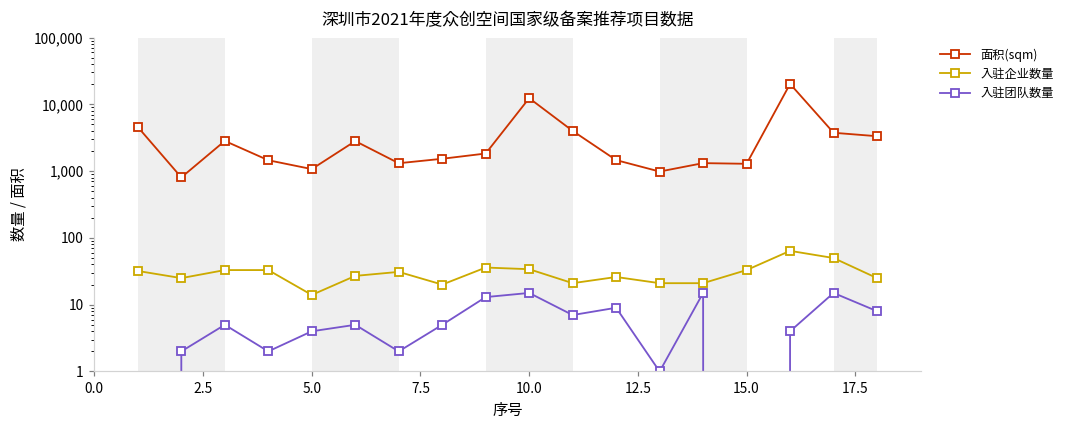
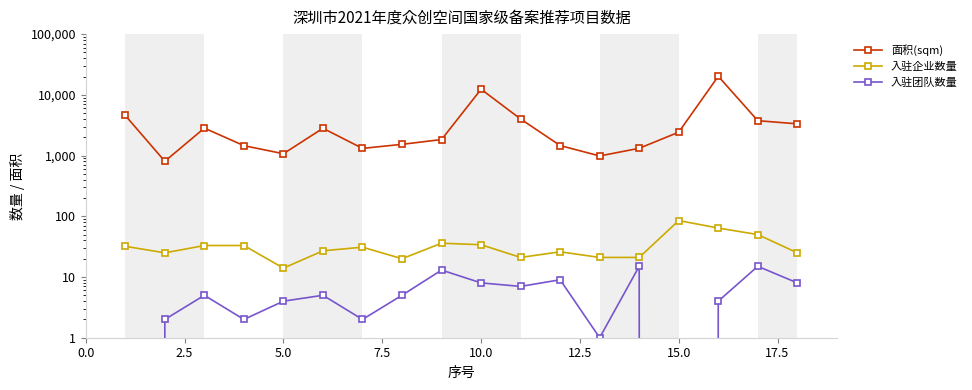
  {
    "面积(sqm)": {
      "5.0": "1,100",
      "10.0": "12,000",
-     "15.0": "1,300"
+     "15.0": "2,400"
    },
    "入驻企业数量": {
      "5.0": "14",
      "10.0": "30",
-     "15.0": "30"
+     "15.0": "90"
    },
    "入驻团队数量": {
      "5.0": "4",
-     "10.0": "15"
+     "10.0": "8"
    }
  }
